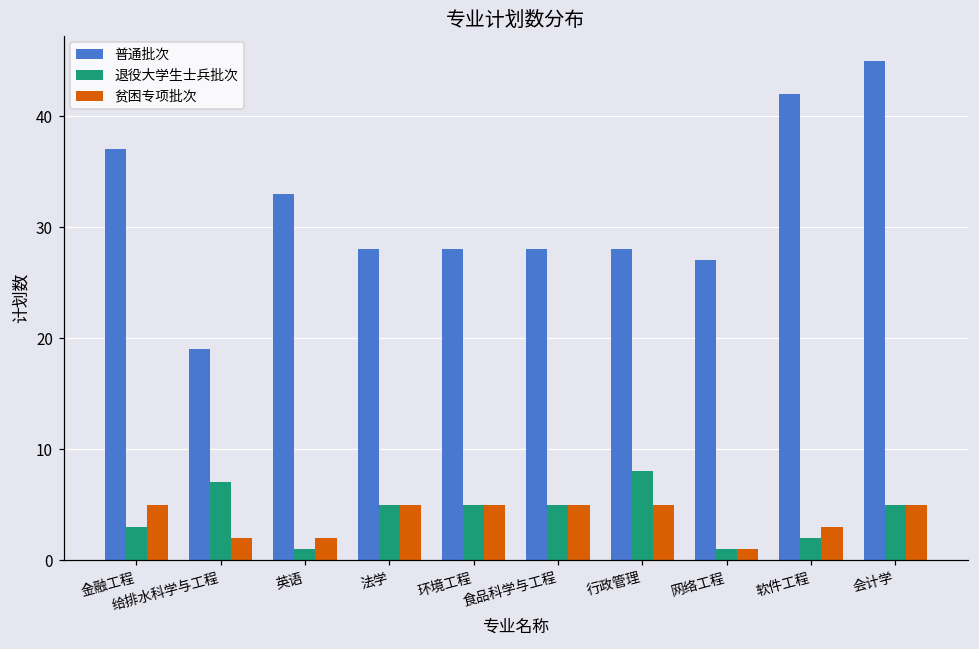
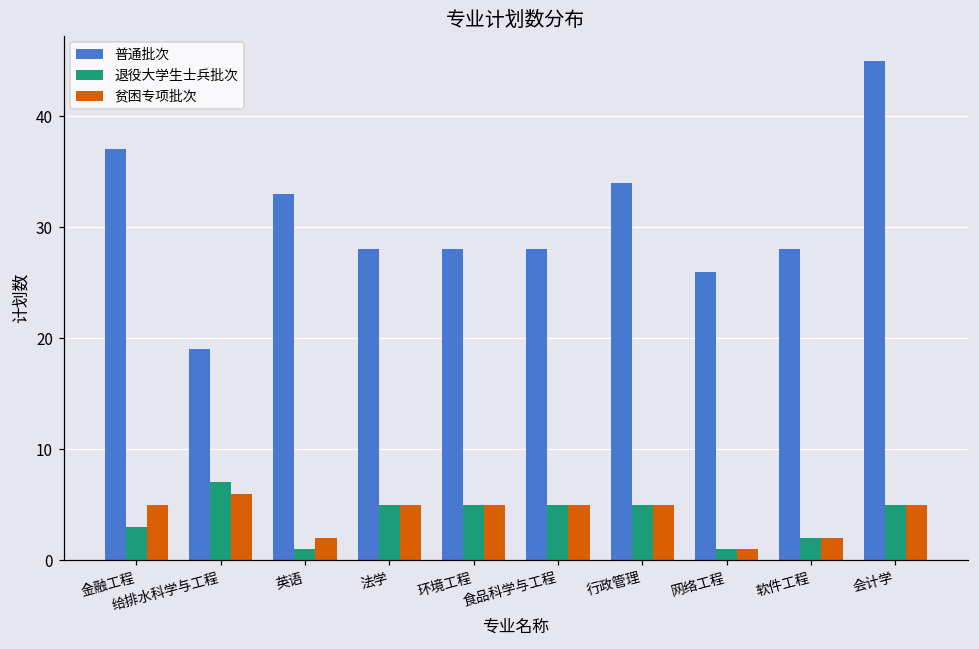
  {
    "普通批次": {
      "金融工程": 37,
      "给排水科学与工程": 19,
      "英语": 33,
      "法学": 28,
      "环境工程": 28,
      "食品科学与工程": 28,
-     "行政管理": 28,
-     "网络工程": 27,
-     "软件工程": 42,
+     "行政管理": 34,
+     "网络工程": 26,
+     "软件工程": 28,
      "会计学": 45
    },
    "退役大学生士兵批次": {
      "金融工程": 3,
      "给排水科学与工程": 7,
      "英语": 1,
      "法学": 5,
      "环境工程": 5,
      "食品科学与工程": 5,
-     "行政管理": 8,
+     "行政管理": 5,
      "网络工程": 1,
      "软件工程": 2,
      "会计学": 5
    },
    "贫困专项批次": {
      "金融工程": 5,
-     "给排水科学与工程": 2,
+     "给排水科学与工程": 6,
      "英语": 2,
      "法学": 5,
      "环境工程": 5,
      "食品科学与工程": 5,
      "行政管理": 5,
      "网络工程": 1,
-     "软件工程": 3,
+     "软件工程": 2,
      "会计学": 5
    }
  }
